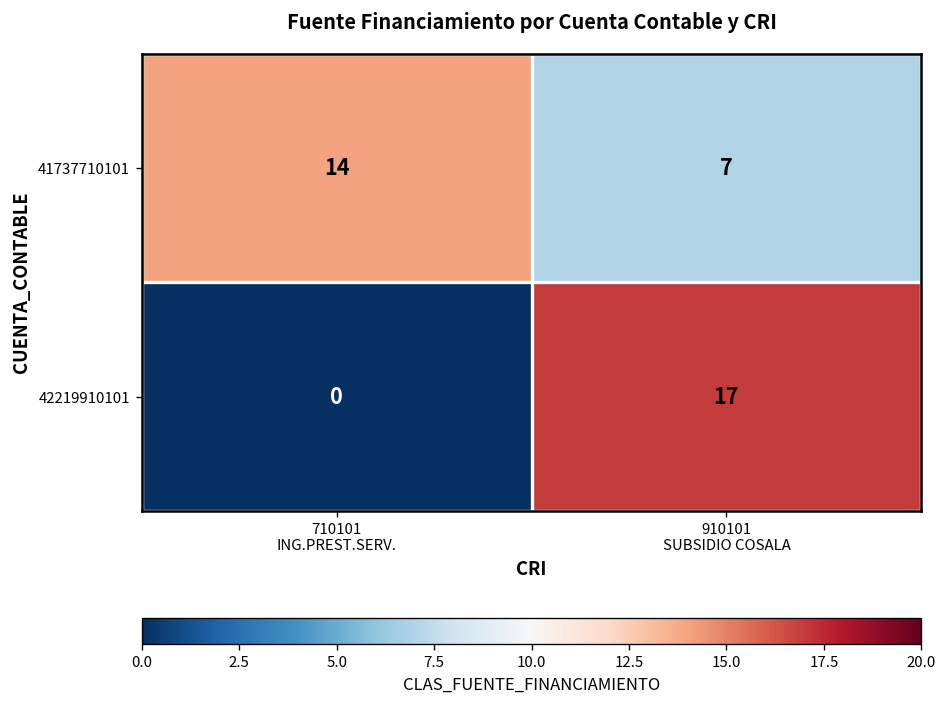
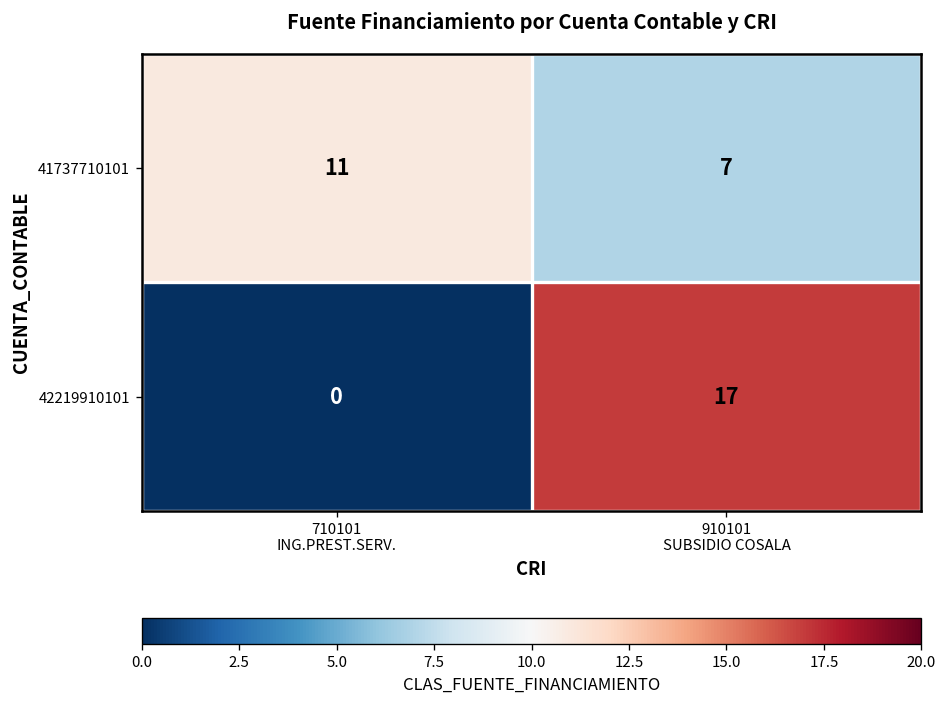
  {
    "41737710101": {
-     "710101 ING.PREST.SERV.": 14,
+     "710101 ING.PREST.SERV.": 11,
      "910101 SUBSIDIO COSALA": 7
    },
    "42219910101": {
      "710101 ING.PREST.SERV.": 0,
      "910101 SUBSIDIO COSALA": 17
    }
  }
